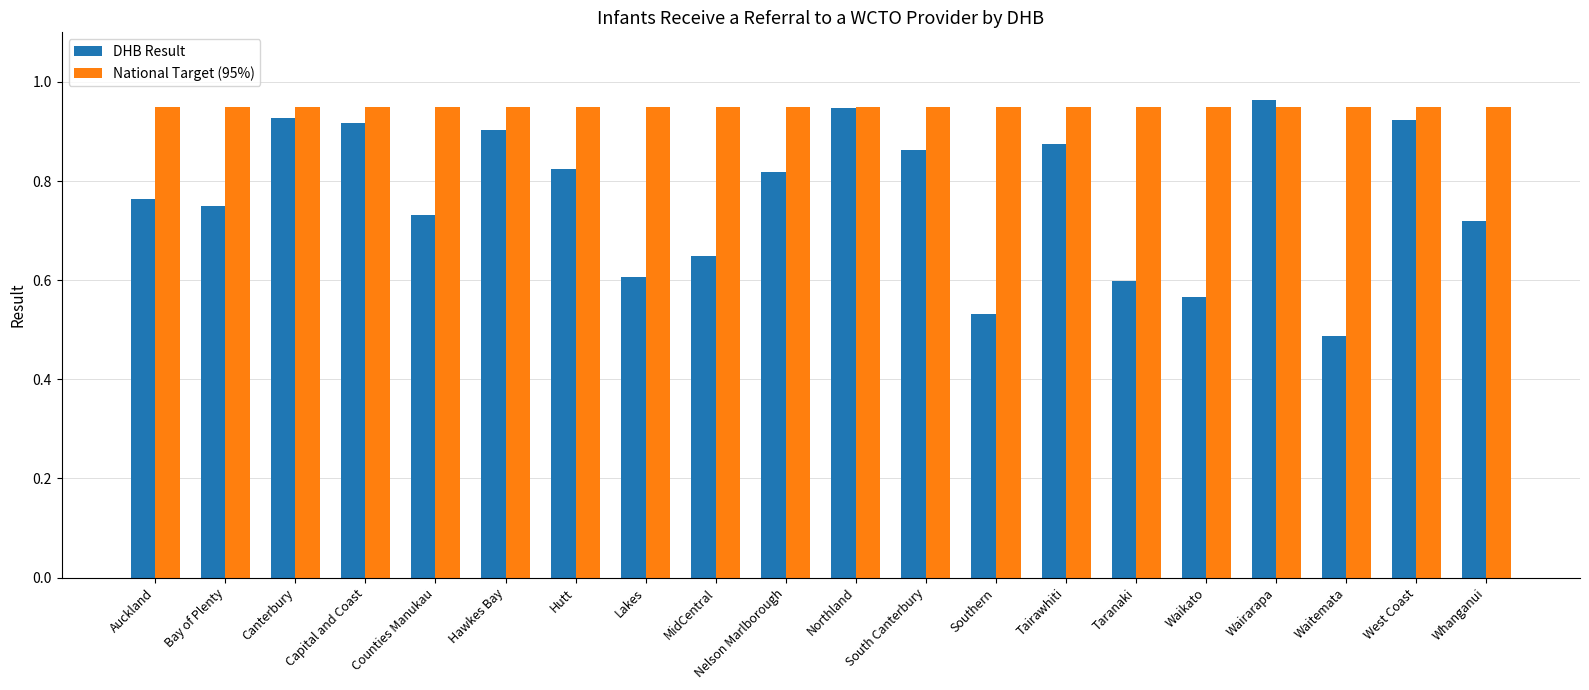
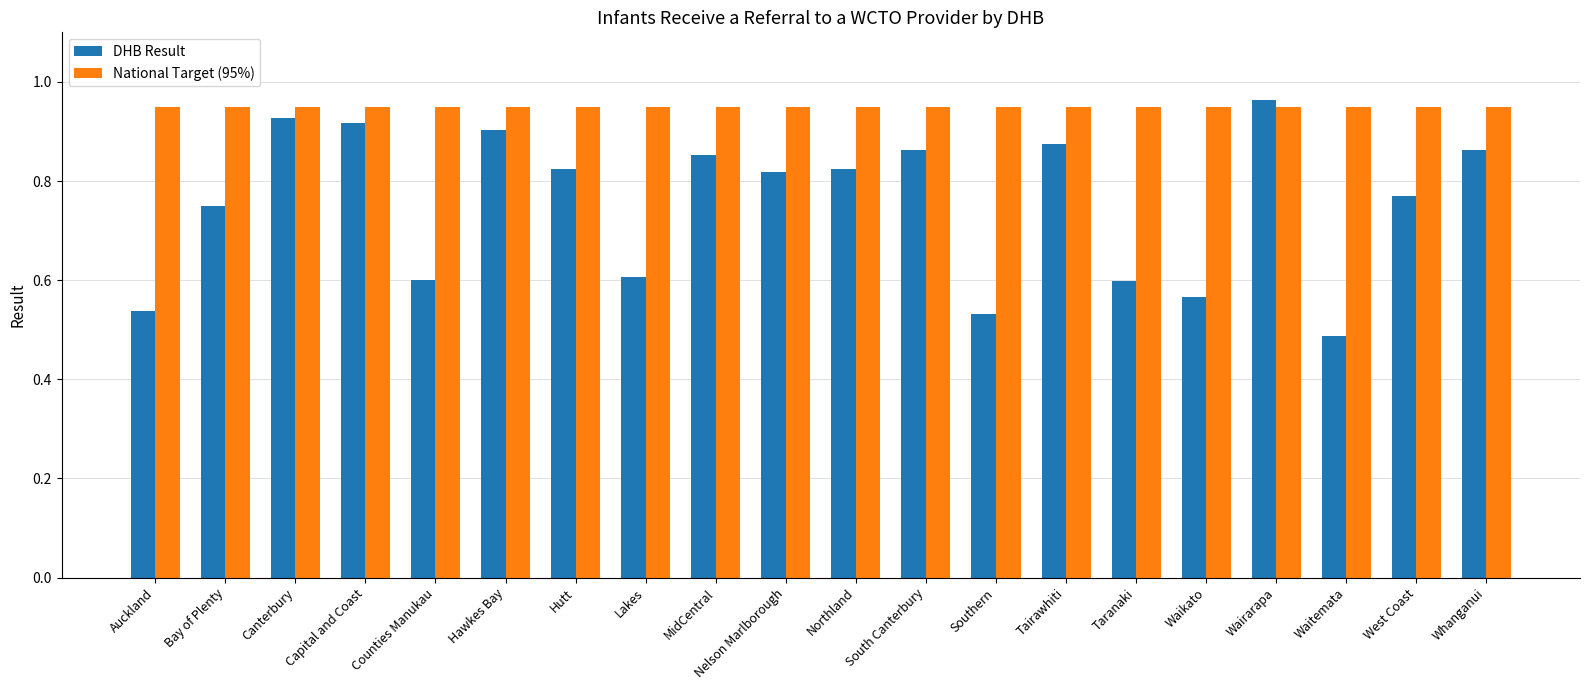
  {
    "DHB Result": {
-     "Auckland": 0.76,
+     "Auckland": 0.54,
      "Bay of Plenty": 0.75,
      "Canterbury": 0.93,
      "Capital and Coast": 0.92,
-     "Counties Manukau": 0.73,
+     "Counties Manukau": 0.60,
      "Hawkes Bay": 0.90,
      "Hutt": 0.82,
      "Lakes": 0.61,
-     "MidCentral": 0.65,
+     "MidCentral": 0.85,
      "Nelson Marlborough": 0.82,
-     "Northland": 0.95,
+     "Northland": 0.82,
      "South Canterbury": 0.86,
      "Southern": 0.53,
      "Tairawhiti": 0.87,
      "Taranaki": 0.60,
      "Waikato": 0.57,
      "Wairarapa": 0.96,
      "Waitemata": 0.49,
-     "West Coast": 0.92,
-     "Whanganui": 0.72
+     "West Coast": 0.77,
+     "Whanganui": 0.86
    },
    "National Target (95%)": {
      "Auckland": 0.95,
      "Bay of Plenty": 0.95,
      "Canterbury": 0.95,
      "Capital and Coast": 0.95,
      "Counties Manukau": 0.95,
      "Hawkes Bay": 0.95,
      "Hutt": 0.95,
      "Lakes": 0.95,
      "MidCentral": 0.95,
      "Nelson Marlborough": 0.95,
      "Northland": 0.95,
      "South Canterbury": 0.95,
      "Southern": 0.95,
      "Tairawhiti": 0.95,
      "Taranaki": 0.95,
      "Waikato": 0.95,
      "Wairarapa": 0.95,
      "Waitemata": 0.95,
      "West Coast": 0.95,
      "Whanganui": 0.95
    }
  }
